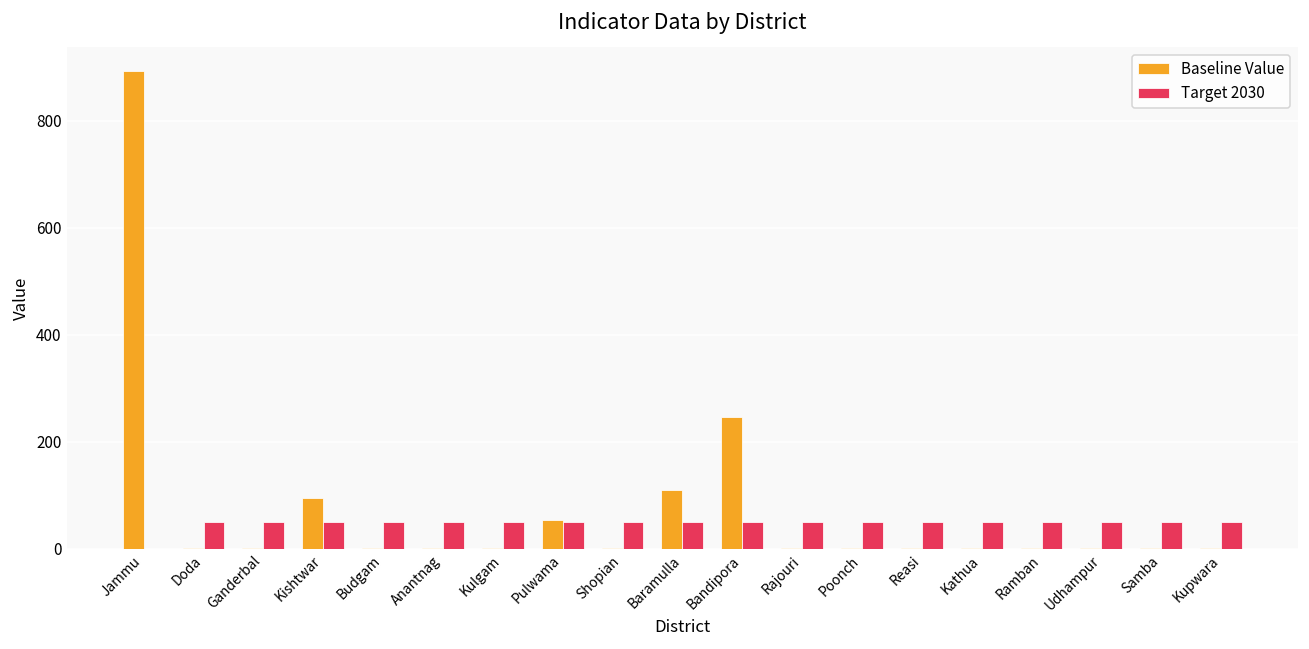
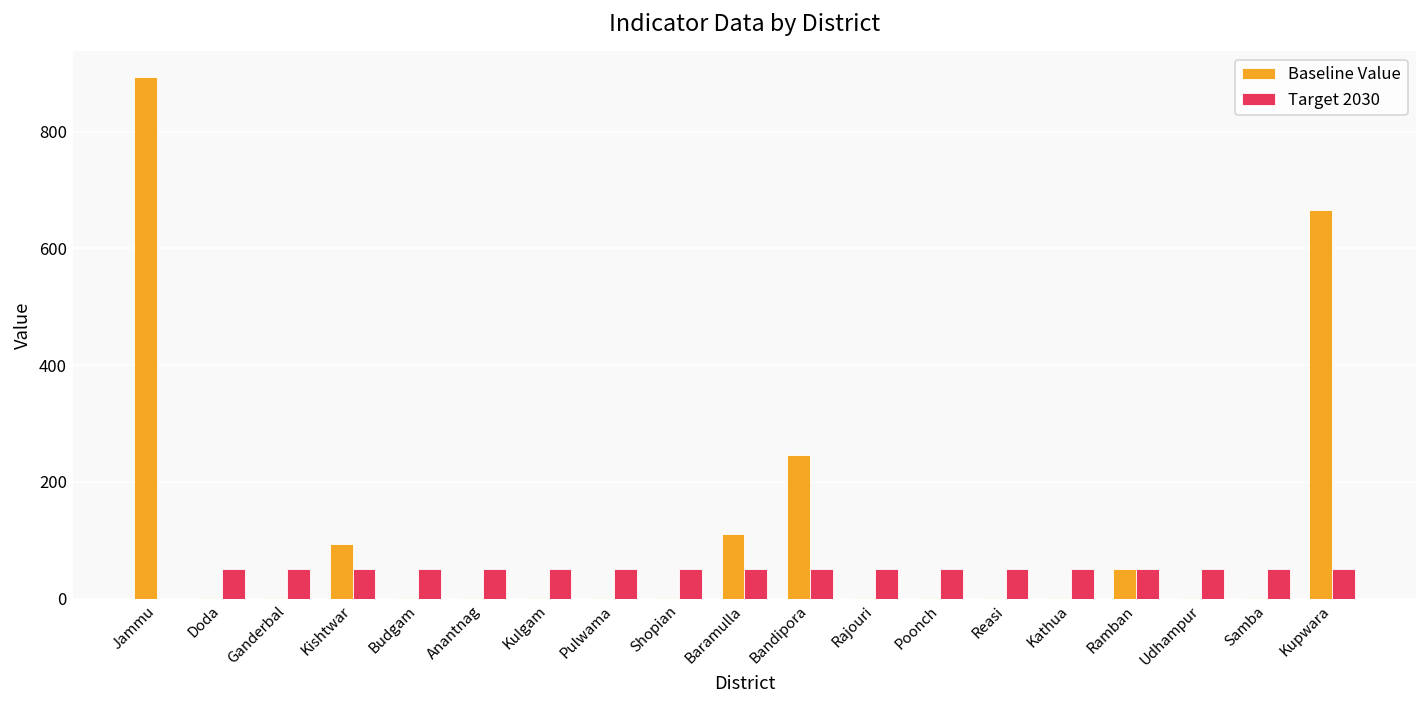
  {
    "Baseline Value": {
      "Jammu": 890,
      "Kishtwar": 90,
-     "Pulwama": 50,
+     "Pulwama": 0,
      "Baramulla": 110,
      "Bandipora": 250,
-     "Ramban": 0,
-     "Kupwara": 0
+     "Ramban": 50,
+     "Kupwara": 670
    },
    "Target 2030": {
      "Jammu": 0,
      "Doda": 50,
      "Ganderbal": 50,
      "Kishtwar": 50,
      "Budgam": 50,
      "Anantnag": 50,
      "Kulgam": 50,
      "Pulwama": 50,
      "Shopian": 50,
      "Baramulla": 50,
      "Bandipora": 50,
      "Rajouri": 50,
      "Poonch": 50,
      "Reasi": 50,
      "Kathua": 50,
      "Ramban": 50,
      "Udhampur": 50,
      "Samba": 50,
      "Kupwara": 50
    }
  }
